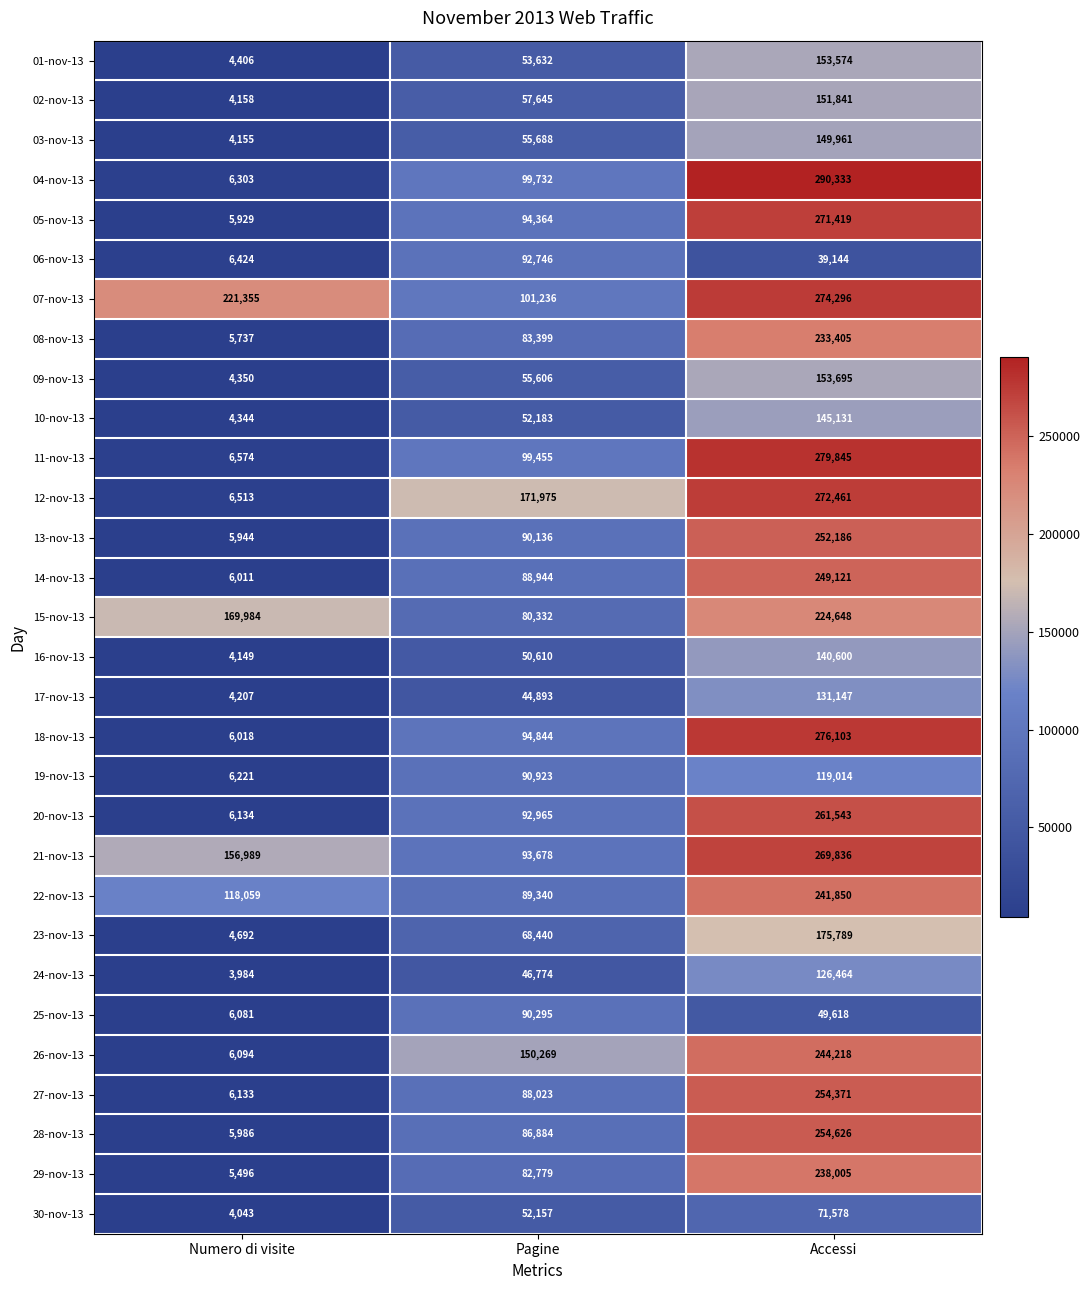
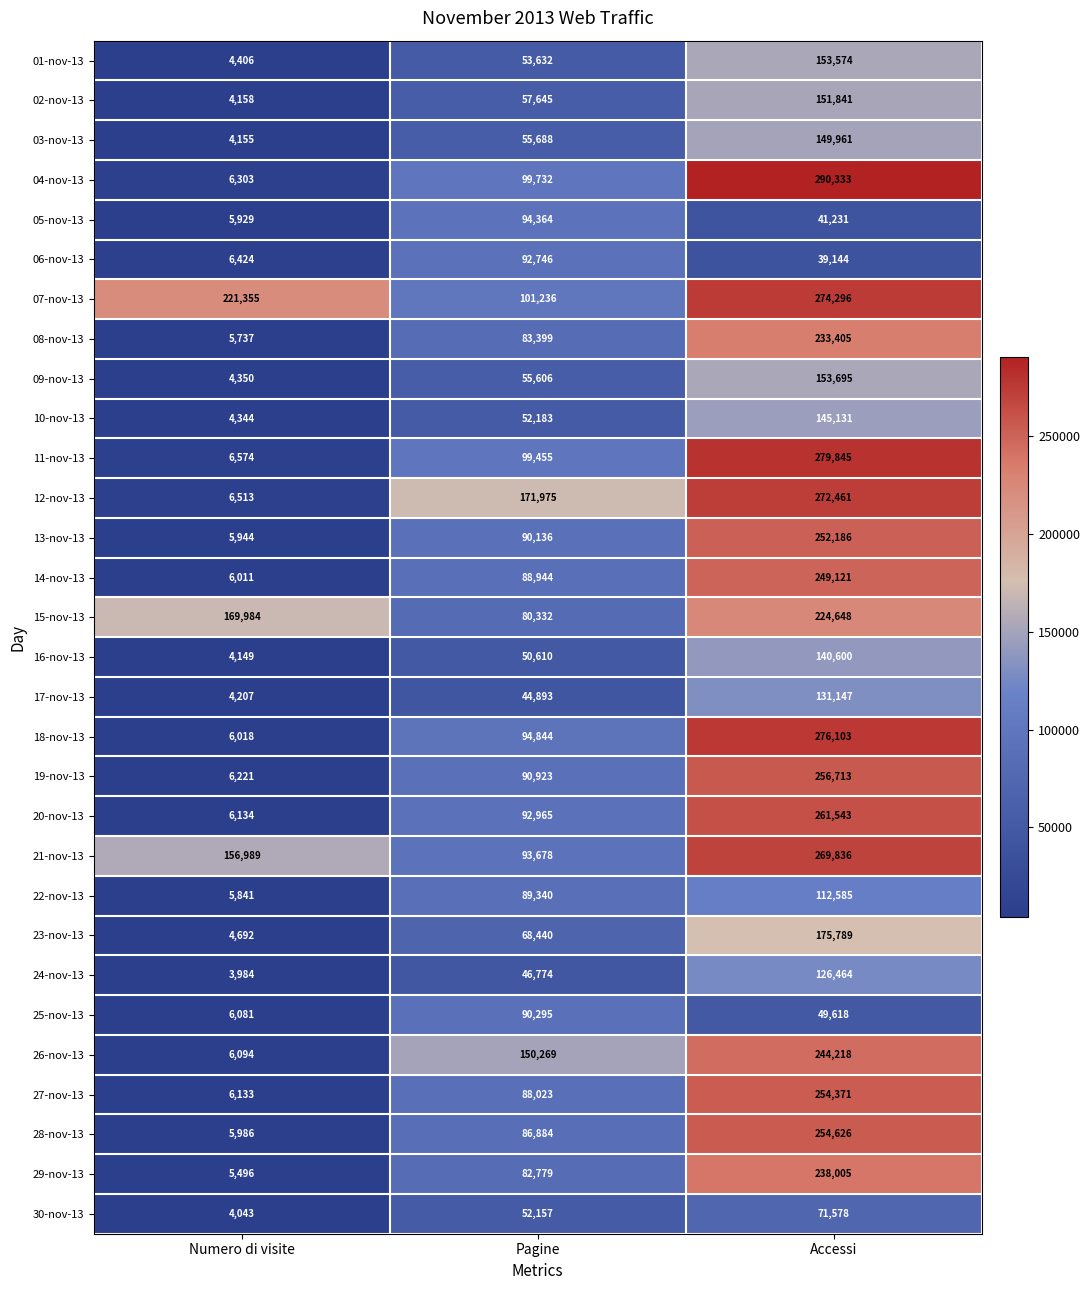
  {
    "01-nov-13": {
      "Numero di visite": "4,406",
      "Pagine": "53,632",
      "Accessi": "153,574"
    },
    "02-nov-13": {
      "Numero di visite": "4,158",
      "Pagine": "57,645",
      "Accessi": "151,841"
    },
    "03-nov-13": {
      "Numero di visite": "4,155",
      "Pagine": "55,688",
      "Accessi": "149,961"
    },
    "04-nov-13": {
      "Numero di visite": "6,303",
      "Pagine": "99,732",
      "Accessi": "290,333"
    },
    "05-nov-13": {
      "Numero di visite": "5,929",
      "Pagine": "94,364",
-     "Accessi": "271,419"
+     "Accessi": "41,231"
    },
    "06-nov-13": {
      "Numero di visite": "6,424",
      "Pagine": "92,746",
      "Accessi": "39,144"
    },
    "07-nov-13": {
      "Numero di visite": "221,355",
      "Pagine": "101,236",
      "Accessi": "274,296"
    },
    "08-nov-13": {
      "Numero di visite": "5,737",
      "Pagine": "83,399",
      "Accessi": "233,405"
    },
    "09-nov-13": {
      "Numero di visite": "4,350",
      "Pagine": "55,606",
      "Accessi": "153,695"
    },
    "10-nov-13": {
      "Numero di visite": "4,344",
      "Pagine": "52,183",
      "Accessi": "145,131"
    },
    "11-nov-13": {
      "Numero di visite": "6,574",
      "Pagine": "99,455",
      "Accessi": "279,845"
    },
    "12-nov-13": {
      "Numero di visite": "6,513",
      "Pagine": "171,975",
      "Accessi": "272,461"
    },
    "13-nov-13": {
      "Numero di visite": "5,944",
      "Pagine": "90,136",
      "Accessi": "252,186"
    },
    "14-nov-13": {
      "Numero di visite": "6,011",
      "Pagine": "88,944",
      "Accessi": "249,121"
    },
    "15-nov-13": {
      "Numero di visite": "169,984",
      "Pagine": "80,332",
      "Accessi": "224,648"
    },
    "16-nov-13": {
      "Numero di visite": "4,149",
      "Pagine": "50,610",
      "Accessi": "140,600"
    },
    "17-nov-13": {
      "Numero di visite": "4,207",
      "Pagine": "44,893",
      "Accessi": "131,147"
    },
    "18-nov-13": {
      "Numero di visite": "6,018",
      "Pagine": "94,844",
      "Accessi": "276,103"
    },
    "19-nov-13": {
      "Numero di visite": "6,221",
      "Pagine": "90,923",
-     "Accessi": "119,014"
+     "Accessi": "256,713"
    },
    "20-nov-13": {
      "Numero di visite": "6,134",
      "Pagine": "92,965",
      "Accessi": "261,543"
    },
    "21-nov-13": {
      "Numero di visite": "156,989",
      "Pagine": "93,678",
      "Accessi": "269,836"
    },
    "22-nov-13": {
-     "Numero di visite": "118,059",
+     "Numero di visite": "5,841",
      "Pagine": "89,340",
-     "Accessi": "241,850"
+     "Accessi": "112,585"
    },
    "23-nov-13": {
      "Numero di visite": "4,692",
      "Pagine": "68,440",
      "Accessi": "175,789"
    },
    "24-nov-13": {
      "Numero di visite": "3,984",
      "Pagine": "46,774",
      "Accessi": "126,464"
    },
    "25-nov-13": {
      "Numero di visite": "6,081",
      "Pagine": "90,295",
      "Accessi": "49,618"
    },
    "26-nov-13": {
      "Numero di visite": "6,094",
      "Pagine": "150,269",
      "Accessi": "244,218"
    },
    "27-nov-13": {
      "Numero di visite": "6,133",
      "Pagine": "88,023",
      "Accessi": "254,371"
    },
    "28-nov-13": {
      "Numero di visite": "5,986",
      "Pagine": "86,884",
      "Accessi": "254,626"
    },
    "29-nov-13": {
      "Numero di visite": "5,496",
      "Pagine": "82,779",
      "Accessi": "238,005"
    },
    "30-nov-13": {
      "Numero di visite": "4,043",
      "Pagine": "52,157",
      "Accessi": "71,578"
    }
  }
